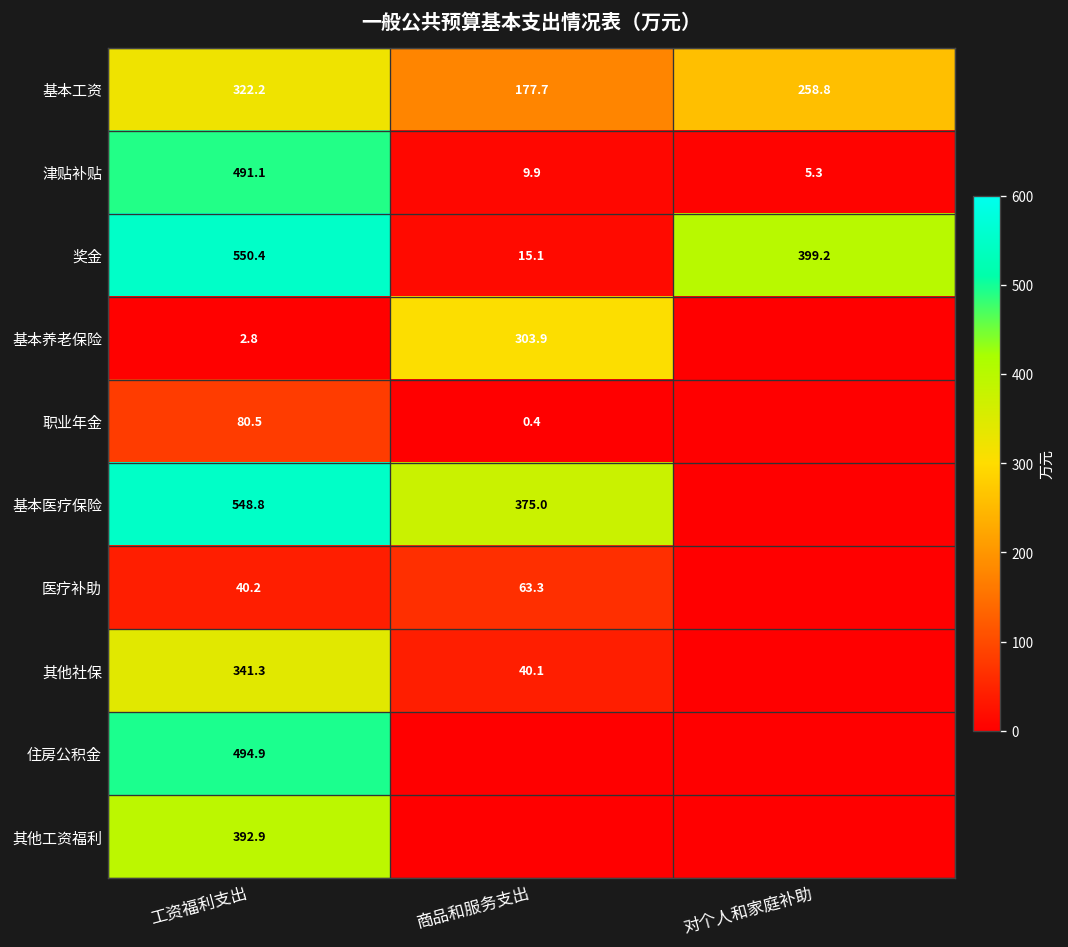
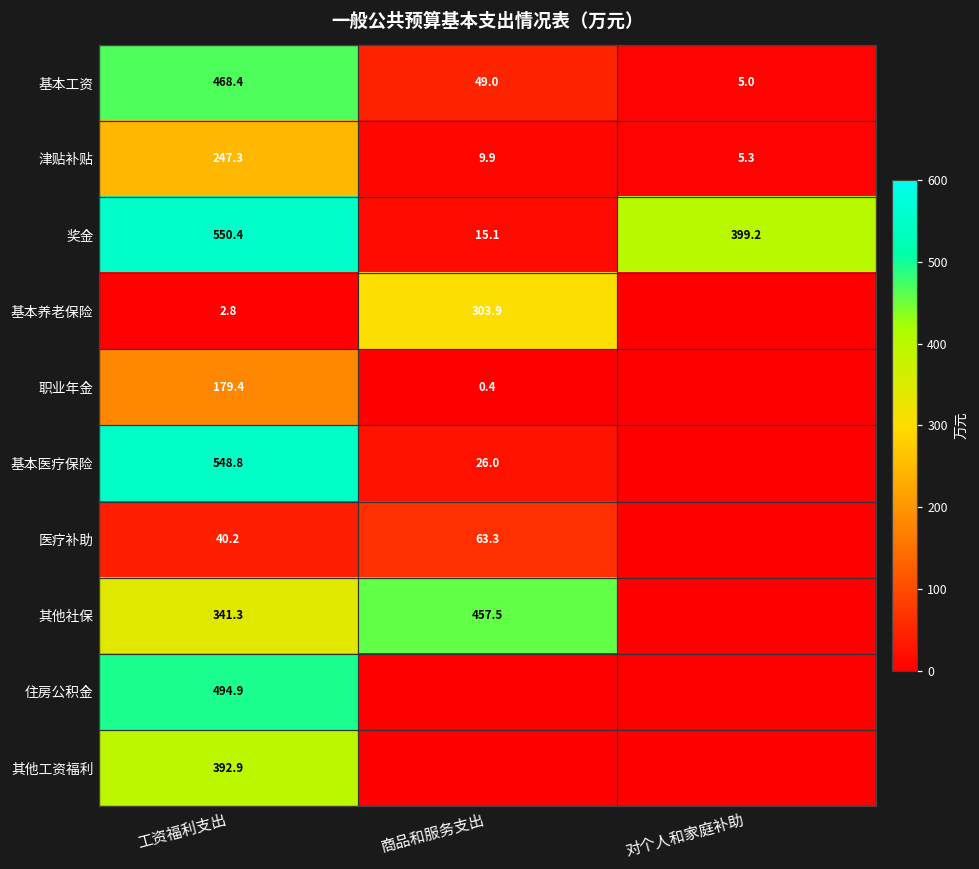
  {
    "基本工资": {
-     "工资福利支出": 322.2,
-     "商品和服务支出": 177.7,
-     "对个人和家庭补助": 258.8
+     "工资福利支出": 468.4,
+     "商品和服务支出": 49.0,
+     "对个人和家庭补助": 5.0
    },
    "津贴补贴": {
-     "工资福利支出": 491.1,
+     "工资福利支出": 247.3,
      "商品和服务支出": 9.9,
      "对个人和家庭补助": 5.3
    },
    "奖金": {
      "工资福利支出": 550.4,
      "商品和服务支出": 15.1,
      "对个人和家庭补助": 399.2
    },
    "基本养老保险": {
      "工资福利支出": 2.8,
      "商品和服务支出": 303.9
    },
    "职业年金": {
-     "工资福利支出": 80.5,
+     "工资福利支出": 179.4,
      "商品和服务支出": 0.4
    },
    "基本医疗保险": {
      "工资福利支出": 548.8,
-     "商品和服务支出": 375.0
+     "商品和服务支出": 26.0
    },
    "医疗补助": {
      "工资福利支出": 40.2,
      "商品和服务支出": 63.3
    },
    "其他社保": {
      "工资福利支出": 341.3,
-     "商品和服务支出": 40.1
+     "商品和服务支出": 457.5
    },
    "住房公积金": {
      "工资福利支出": 494.9
    },
    "其他工资福利": {
      "工资福利支出": 392.9
    }
  }
